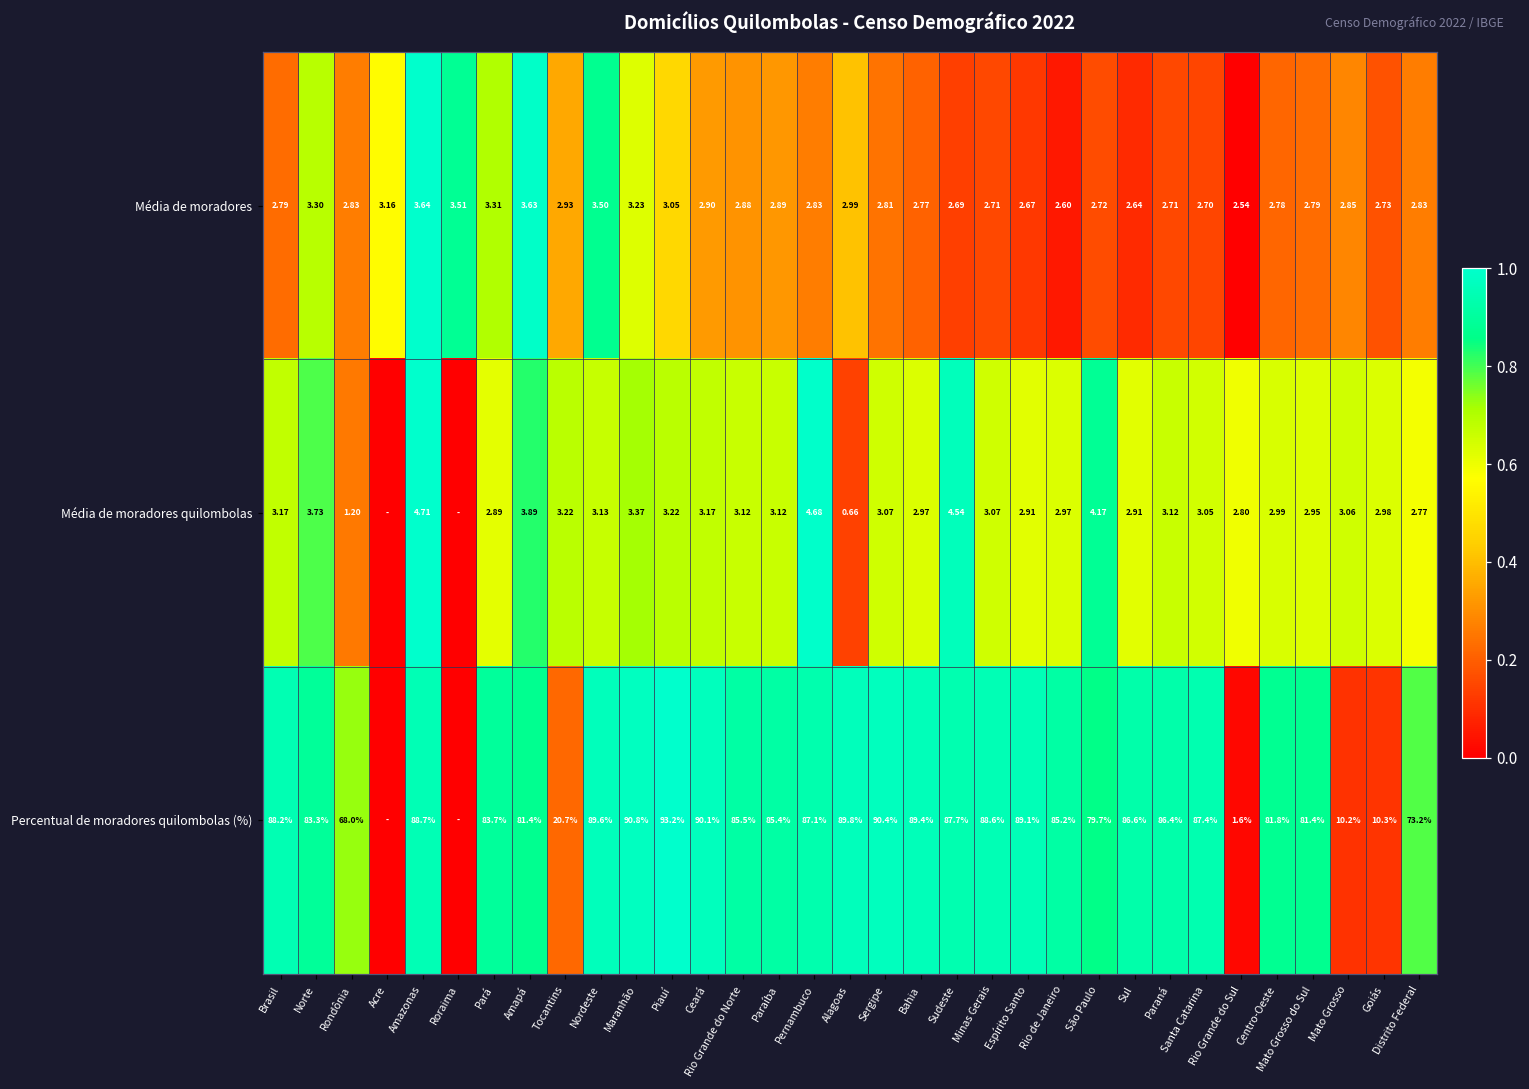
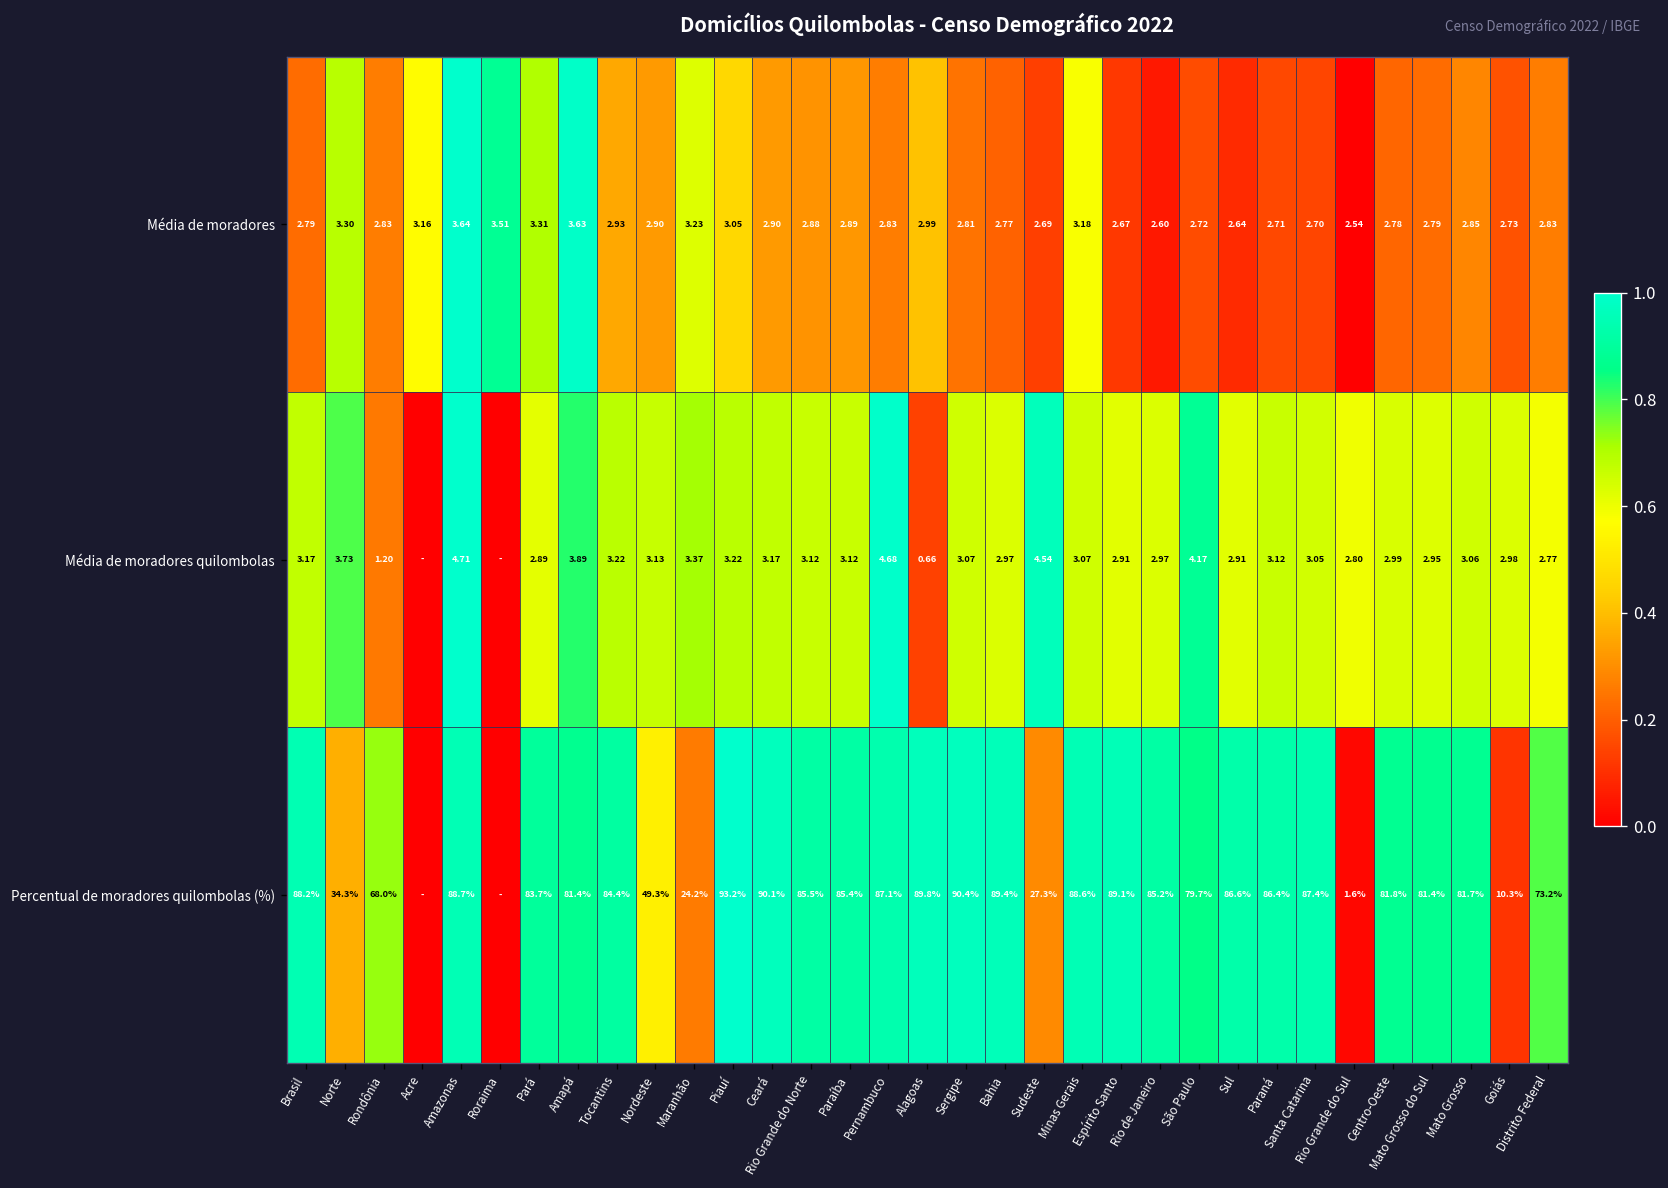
  {
    "Média de moradores": {
      "Brasil": "2.79",
      "Norte": "3.30",
      "Rondônia": "2.83",
      "Acre": "3.16",
      "Amazonas": "3.64",
      "Roraima": "3.51",
      "Pará": "3.31",
      "Amapá": "3.63",
      "Tocantins": "2.93",
-     "Nordeste": "3.50",
+     "Nordeste": "2.90",
      "Maranhão": "3.23",
      "Piauí": "3.05",
      "Ceará": "2.90",
      "Rio Grande do Norte": "2.88",
      "Paraíba": "2.89",
      "Pernambuco": "2.83",
      "Alagoas": "2.99",
      "Sergipe": "2.81",
      "Bahia": "2.77",
      "Sudeste": "2.69",
-     "Minas Gerais": "2.71",
+     "Minas Gerais": "3.18",
      "Espírito Santo": "2.67",
      "Rio de Janeiro": "2.60",
      "São Paulo": "2.72",
      "Sul": "2.64",
      "Paraná": "2.71",
      "Santa Catarina": "2.70",
      "Rio Grande do Sul": "2.54",
      "Centro-Oeste": "2.78",
      "Mato Grosso do Sul": "2.79",
      "Mato Grosso": "2.85",
      "Goiás": "2.73",
      "Distrito Federal": "2.83"
    },
    "Média de moradores quilombolas": {
      "Brasil": "3.17",
      "Norte": "3.73",
      "Rondônia": "1.20",
      "Amazonas": "4.71",
      "Pará": "2.89",
      "Amapá": "3.89",
      "Tocantins": "3.22",
      "Nordeste": "3.13",
      "Maranhão": "3.37",
      "Piauí": "3.22",
      "Ceará": "3.17",
      "Rio Grande do Norte": "3.12",
      "Paraíba": "3.12",
      "Pernambuco": "4.68",
      "Alagoas": "0.66",
      "Sergipe": "3.07",
      "Bahia": "2.97",
      "Sudeste": "4.54",
      "Minas Gerais": "3.07",
      "Espírito Santo": "2.91",
      "Rio de Janeiro": "2.97",
      "São Paulo": "4.17",
      "Sul": "2.91",
      "Paraná": "3.12",
      "Santa Catarina": "3.05",
      "Rio Grande do Sul": "2.80",
      "Centro-Oeste": "2.99",
      "Mato Grosso do Sul": "2.95",
      "Mato Grosso": "3.06",
      "Goiás": "2.98",
      "Distrito Federal": "2.77"
    },
    "Percentual de moradores quilombolas (%)": {
      "Brasil": "88.2%",
-     "Norte": "83.3%",
+     "Norte": "34.3%",
      "Rondônia": "68.0%",
      "Amazonas": "88.7%",
      "Pará": "83.7%",
      "Amapá": "81.4%",
-     "Tocantins": "20.7%",
-     "Nordeste": "89.6%",
-     "Maranhão": "90.8%",
+     "Tocantins": "84.4%",
+     "Nordeste": "49.3%",
+     "Maranhão": "24.2%",
      "Piauí": "93.2%",
      "Ceará": "90.1%",
      "Rio Grande do Norte": "85.5%",
      "Paraíba": "85.4%",
      "Pernambuco": "87.1%",
      "Alagoas": "89.8%",
      "Sergipe": "90.4%",
      "Bahia": "89.4%",
-     "Sudeste": "87.7%",
+     "Sudeste": "27.3%",
      "Minas Gerais": "88.6%",
      "Espírito Santo": "89.1%",
      "Rio de Janeiro": "85.2%",
      "São Paulo": "79.7%",
      "Sul": "86.6%",
      "Paraná": "86.4%",
      "Santa Catarina": "87.4%",
      "Rio Grande do Sul": "1.6%",
      "Centro-Oeste": "81.8%",
      "Mato Grosso do Sul": "81.4%",
-     "Mato Grosso": "10.2%",
+     "Mato Grosso": "81.7%",
      "Goiás": "10.3%",
      "Distrito Federal": "73.2%"
    }
  }
